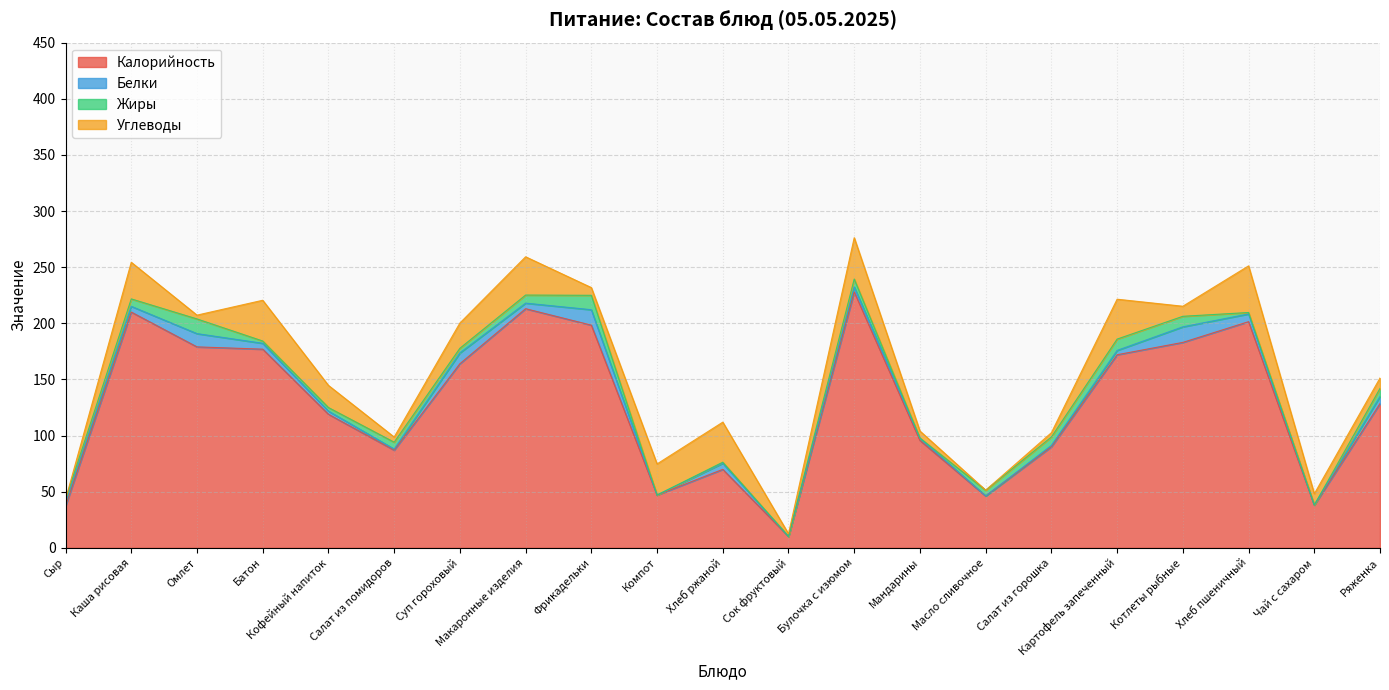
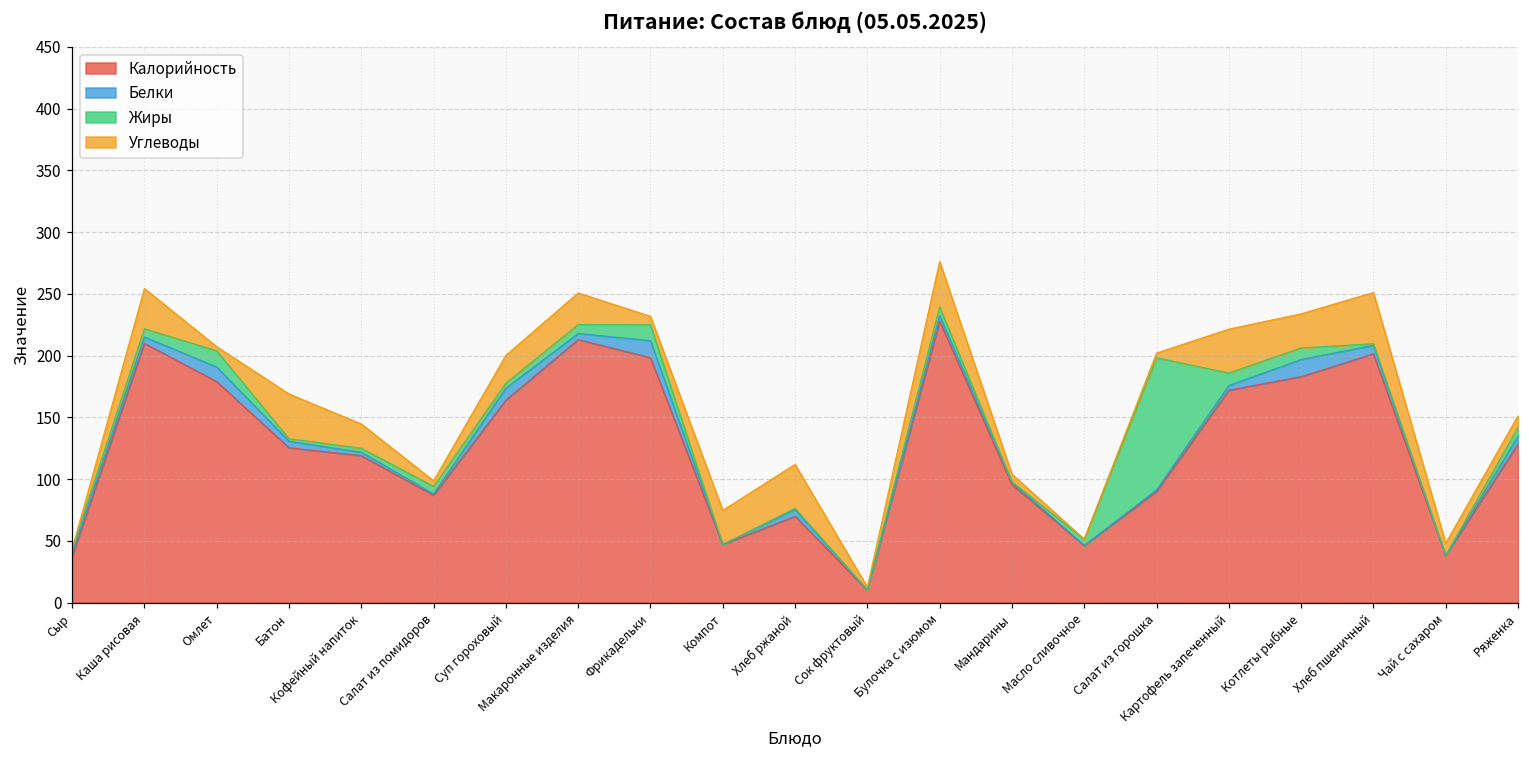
  {
    "Калорийность": {
      "Сыр": 37,
      "Каша рисовая": 210,
      "Омлет": 179,
-     "Батон": 177,
+     "Батон": 125,
      "Кофейный напиток": 119,
      "Суп гороховый": 164,
      "Макаронные изделия": 213,
      "Фрикадельки": 198,
      "Хлеб ржаной": 70,
      "Булочка с изюмом": 228,
      "Картофель запеченный": 172,
      "Котлеты рыбные": 183,
      "Хлеб пшеничный": 201,
      "Ряженка": 128
    },
    "Белки": {
      "Сыр": 3,
      "Каша рисовая": 5,
      "Омлет": 12,
      "Кофейный напиток": 3,
      "Суп гороховый": 10,
      "Макаронные изделия": 5,
      "Фрикадельки": 14,
      "Булочка с изюмом": 4,
      "Картофель запеченный": 4,
      "Котлеты рыбные": 14,
      "Ряженка": 6
    },
    "Жиры": {
      "Каша рисовая": 7,
      "Омлет": 13,
      "Кофейный напиток": 3,
      "Салат из помидоров": 6,
      "Суп гороховый": 4,
      "Макаронные изделия": 7,
      "Фрикадельки": 13,
      "Булочка с изюмом": 7,
-     "Салат из горошка": 8,
+     "Салат из горошка": 107,
      "Картофель запеченный": 10,
      "Котлеты рыбные": 9,
      "Ряженка": 7
    },
    "Углеводы": {
      "Каша рисовая": 33,
      "Омлет": 3,
      "Батон": 36,
      "Кофейный напиток": 20,
      "Салат из помидоров": 5,
      "Суп гороховый": 22,
-     "Макаронные изделия": 34,
+     "Макаронные изделия": 26,
      "Фрикадельки": 7,
      "Компот": 28,
      "Хлеб ржаной": 36,
      "Сок фруктовый": 2,
      "Булочка с изюмом": 37,
      "Мандарины": 6,
      "Салат из горошка": 4,
      "Картофель запеченный": 36,
-     "Котлеты рыбные": 9,
+     "Котлеты рыбные": 28,
      "Хлеб пшеничный": 42,
      "Чай с сахаром": 10,
      "Ряженка": 9
    }
  }
